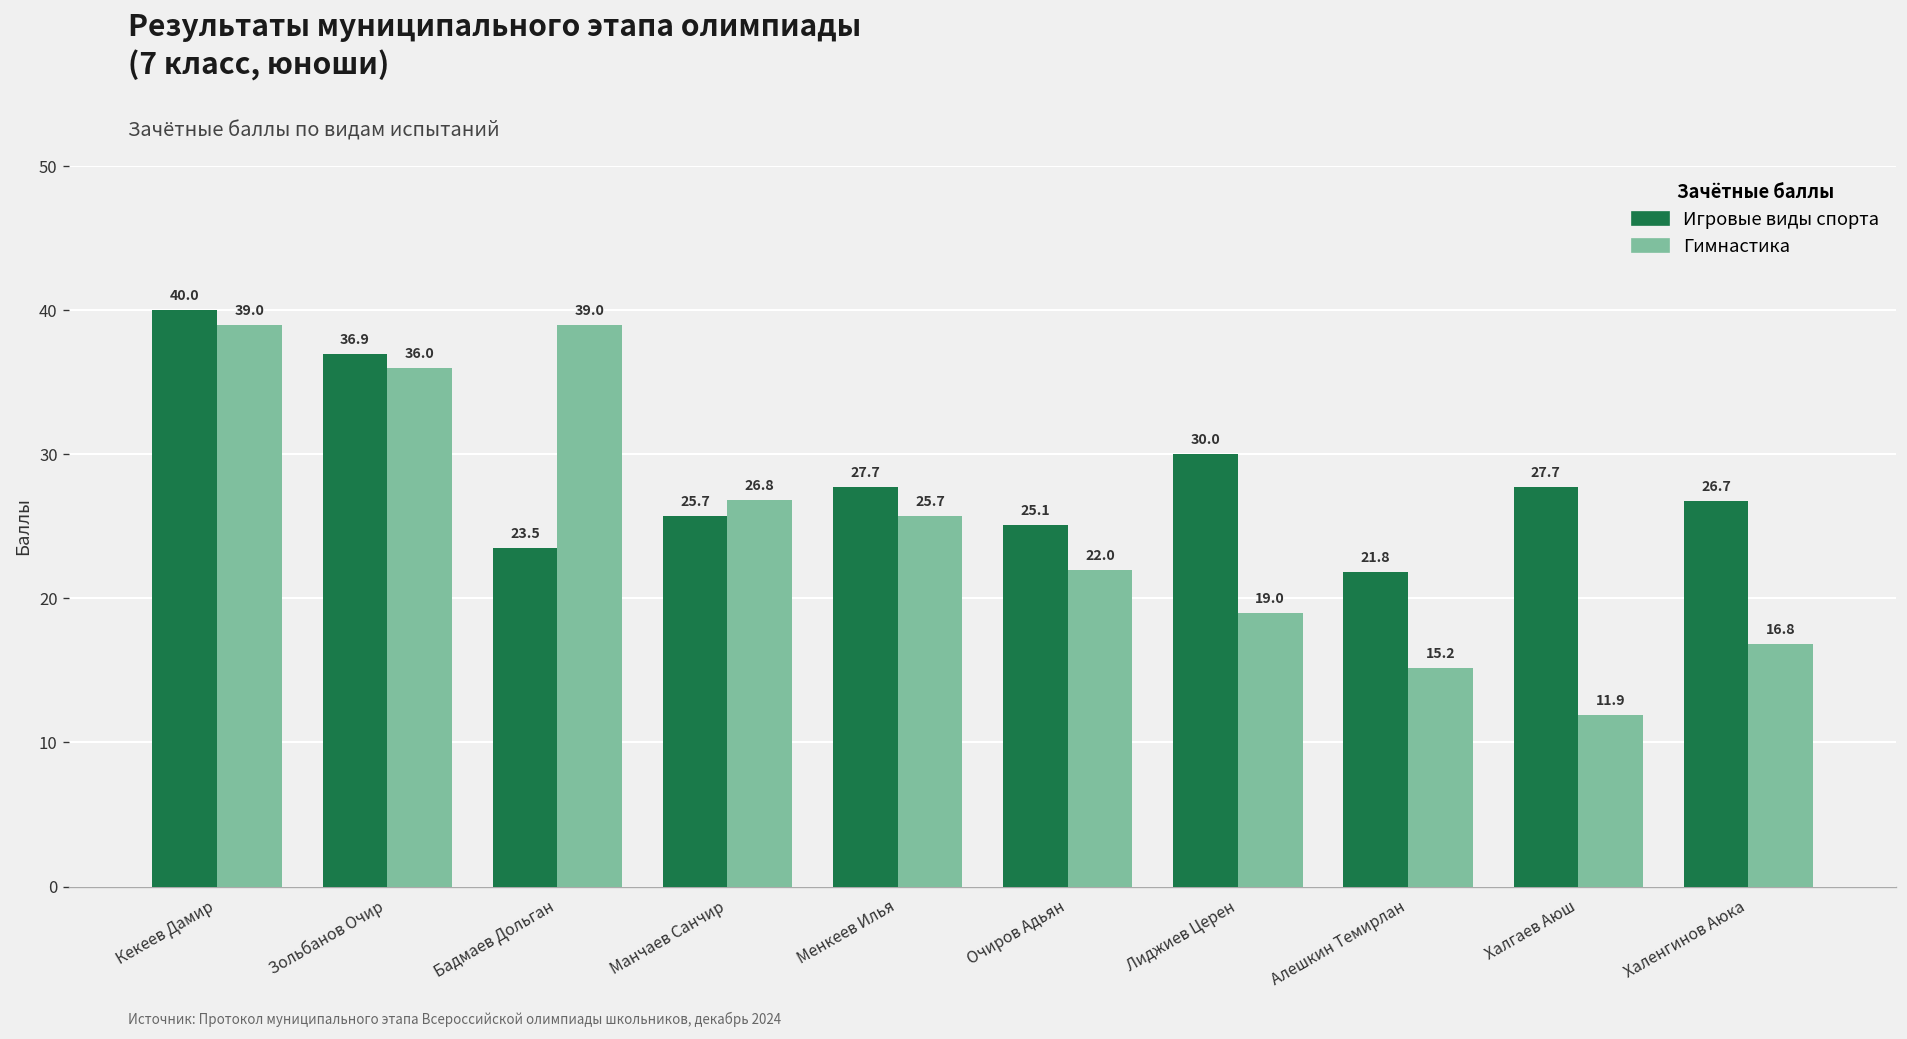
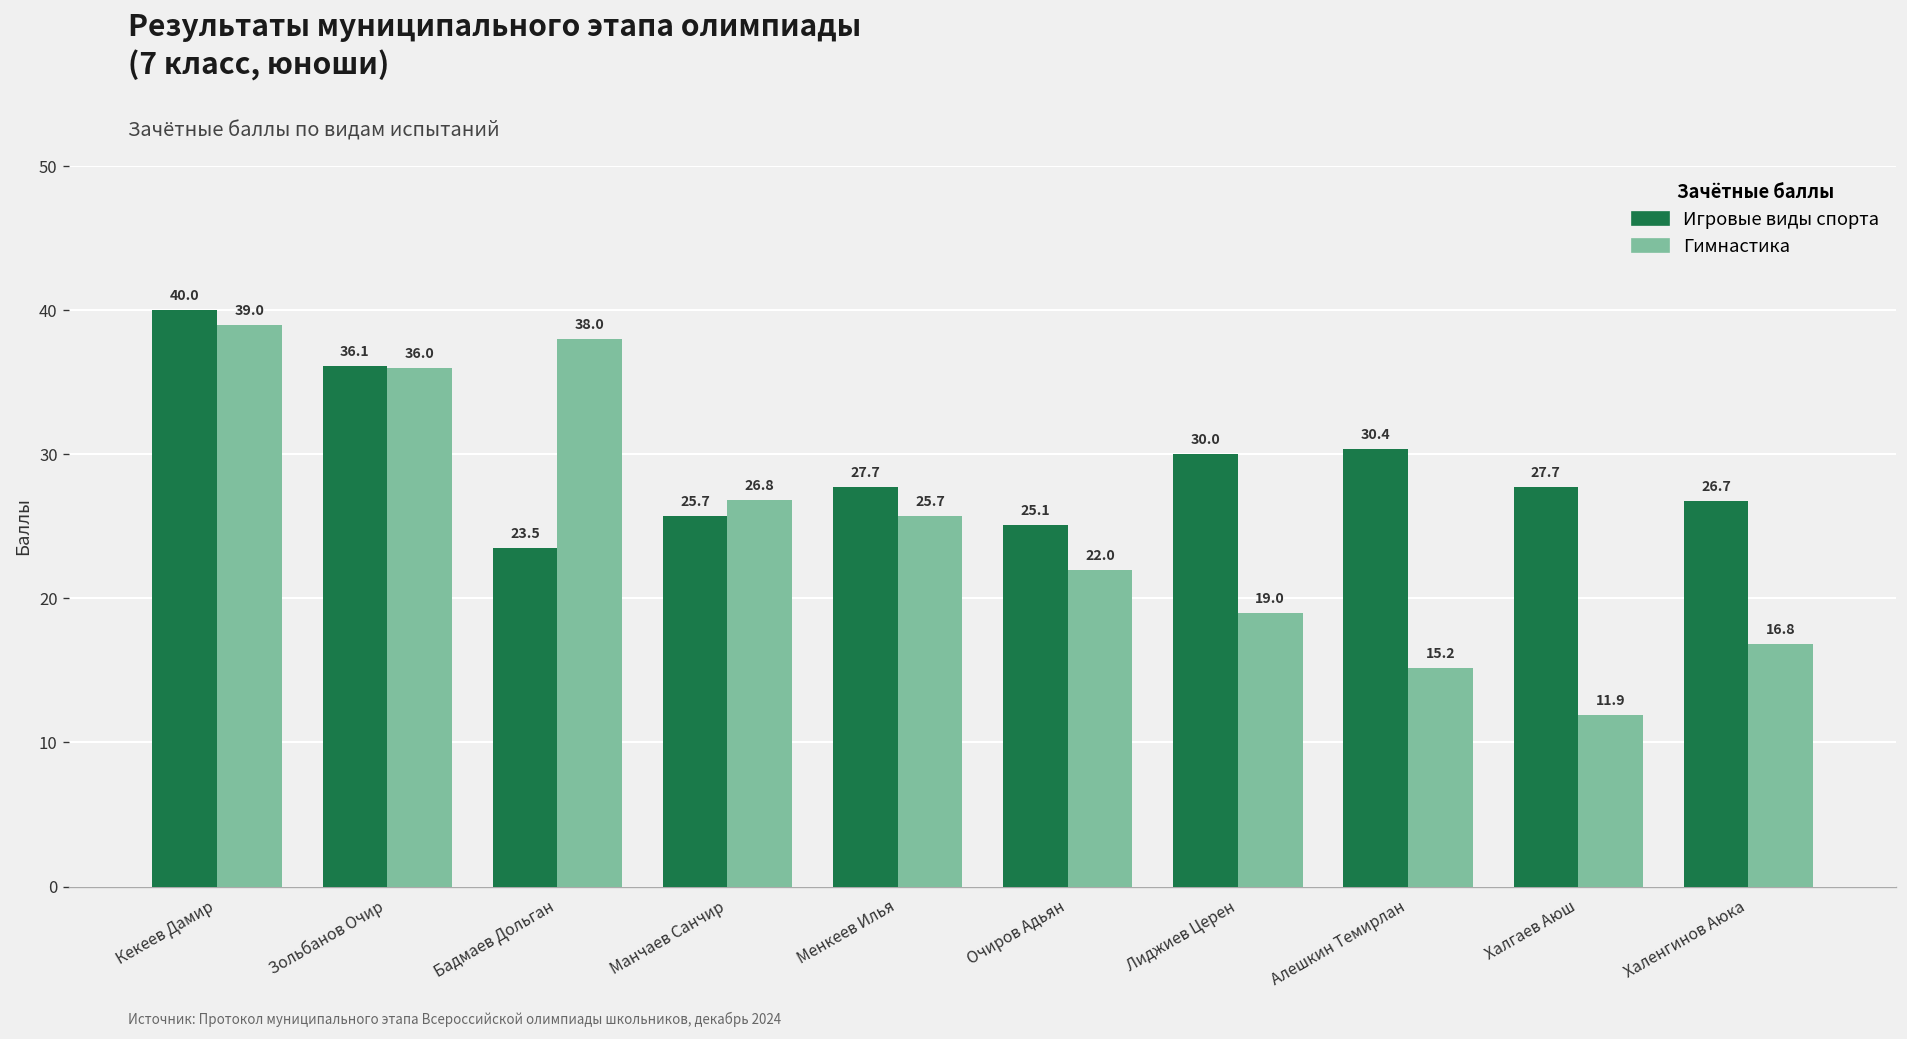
  {
    "Игровые виды спорта": {
      "Кекеев Дамир": 40.0,
-     "Зольбанов Очир": 36.9,
+     "Зольбанов Очир": 36.1,
      "Бадмаев Дольган": 23.5,
      "Манчаев Санчир": 25.7,
      "Менкеев Илья": 27.7,
      "Очиров Адьян": 25.1,
      "Лиджиев Церен": 30.0,
-     "Алешкин Темирлан": 21.8,
+     "Алешкин Темирлан": 30.4,
      "Халгаев Аюш": 27.7,
      "Халенгинов Аюка": 26.7
    },
    "Гимнастика": {
      "Кекеев Дамир": 39.0,
      "Зольбанов Очир": 36.0,
-     "Бадмаев Дольган": 39.0,
+     "Бадмаев Дольган": 38.0,
      "Манчаев Санчир": 26.8,
      "Менкеев Илья": 25.7,
      "Очиров Адьян": 22.0,
      "Лиджиев Церен": 19.0,
      "Алешкин Темирлан": 15.2,
      "Халгаев Аюш": 11.9,
      "Халенгинов Аюка": 16.8
    }
  }
